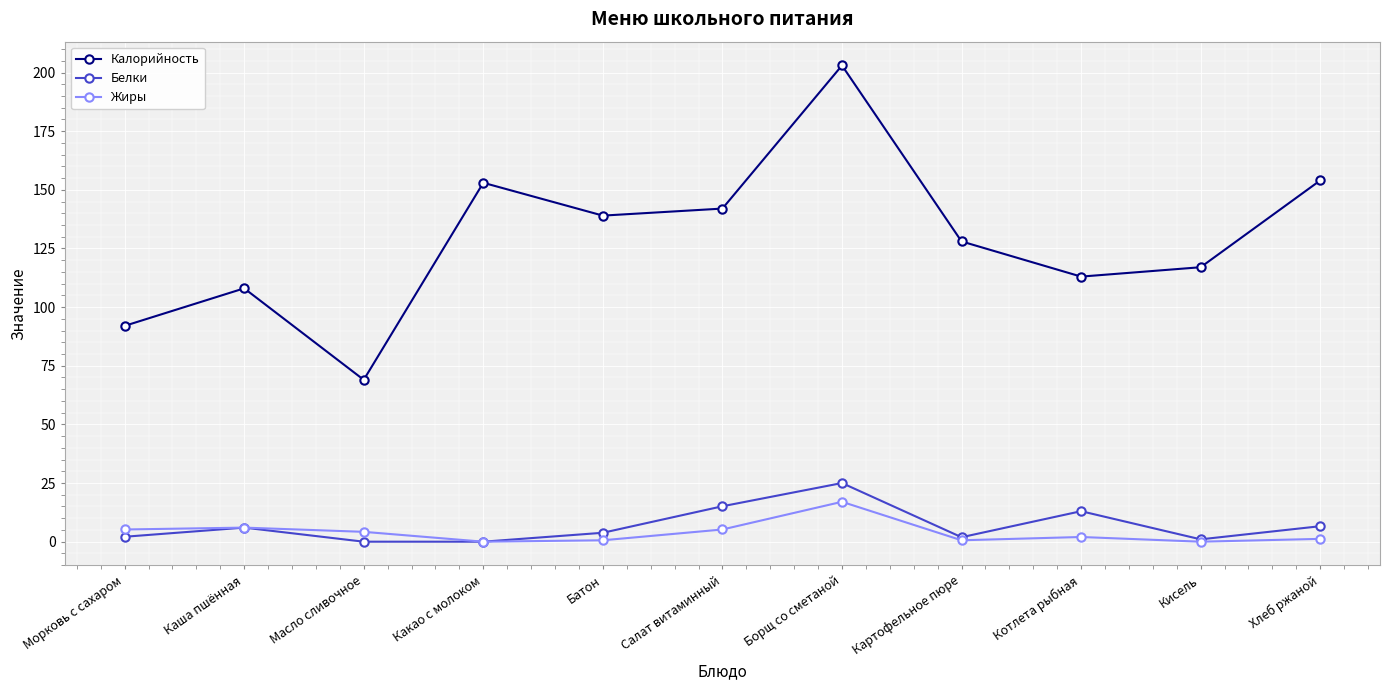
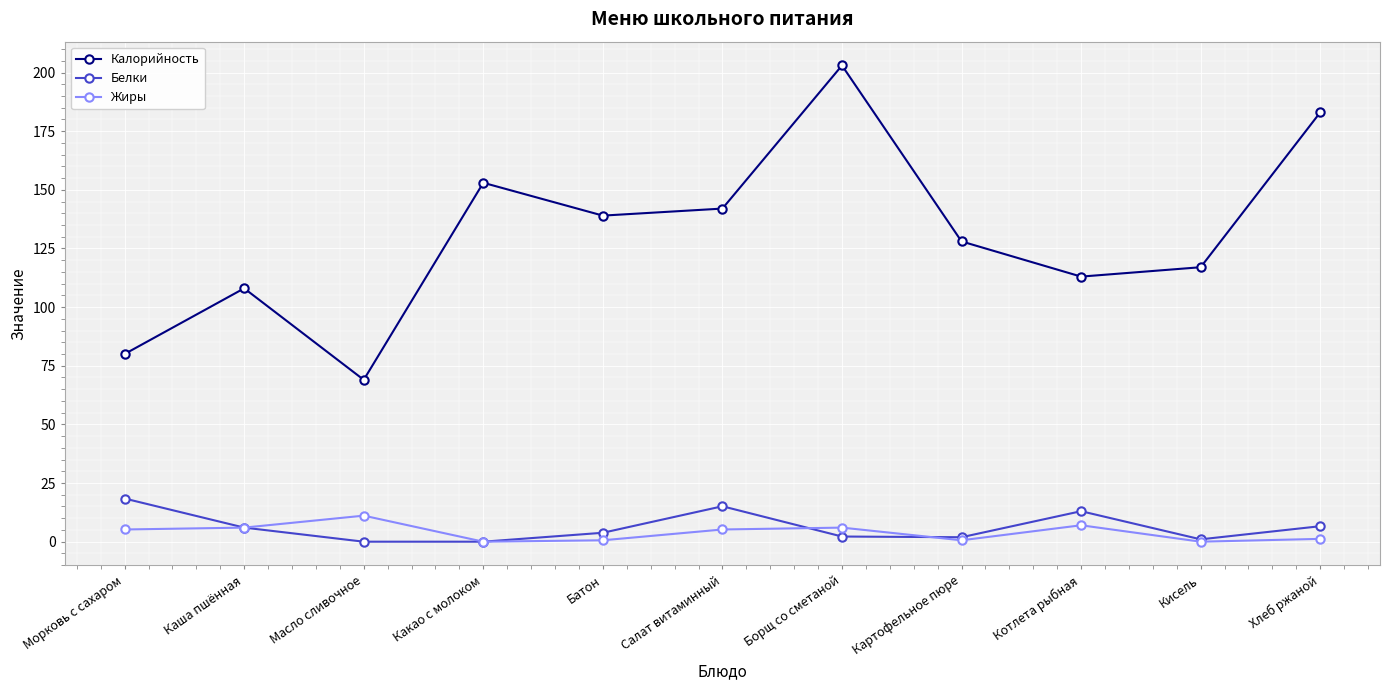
  {
    "Калорийность": {
-     "Морковь с сахаром": 92,
+     "Морковь с сахаром": 80,
      "Каша пшённая": 108,
      "Масло сливочное": 69,
      "Какао с молоком": 153,
      "Батон": 139,
      "Салат витаминный": 142,
      "Борщ со сметаной": 203,
      "Картофельное пюре": 128,
      "Котлета рыбная": 113,
      "Кисель": 117,
-     "Хлеб ржаной": 154
+     "Хлеб ржаной": 183
    },
    "Белки": {
-     "Морковь с сахаром": 2,
+     "Морковь с сахаром": 18,
      "Масло сливочное": 0,
      "Батон": 4,
      "Салат витаминный": 15,
-     "Борщ со сметаной": 25,
+     "Борщ со сметаной": 2,
      "Картофельное пюре": 2,
      "Котлета рыбная": 13,
      "Хлеб ржаной": 7
    },
    "Жиры": {
      "Морковь с сахаром": 5,
-     "Масло сливочное": 4,
+     "Масло сливочное": 11,
      "Батон": 1,
      "Салат витаминный": 5,
-     "Борщ со сметаной": 17,
+     "Борщ со сметаной": 6,
      "Картофельное пюре": 1,
-     "Котлета рыбная": 2,
+     "Котлета рыбная": 7,
      "Хлеб ржаной": 1
    }
  }
